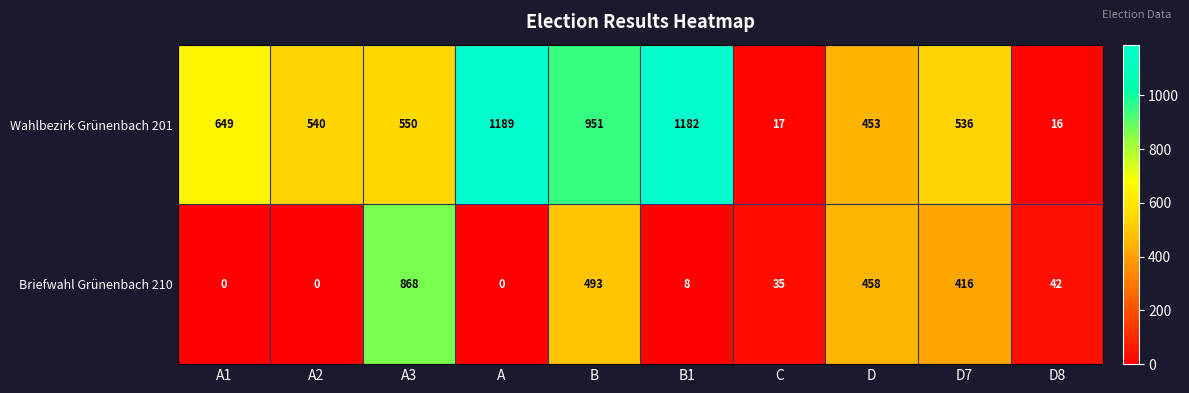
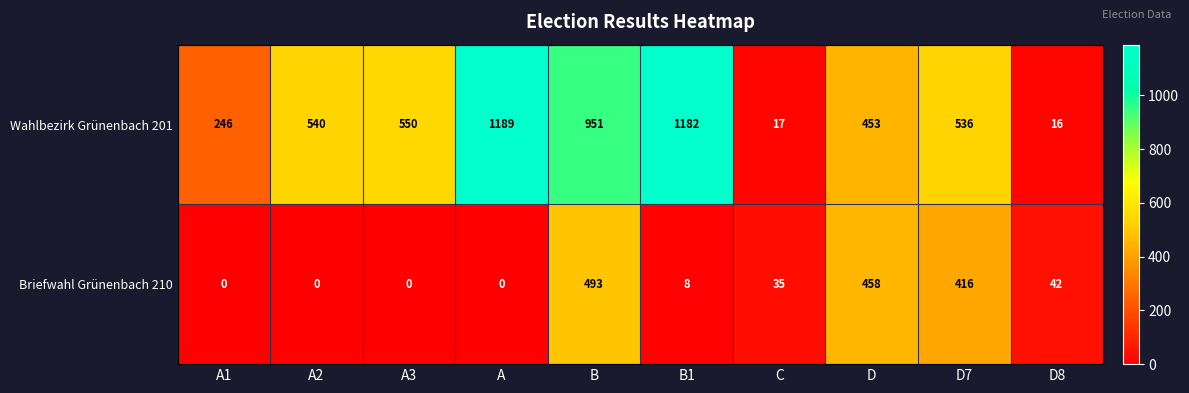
  {
    "Wahlbezirk Grünenbach 201": {
-     "A1": 649,
+     "A1": 246,
      "A2": 540,
      "A3": 550,
      "A": 1189,
      "B": 951,
      "B1": 1182,
      "C": 17,
      "D": 453,
      "D7": 536,
      "D8": 16
    },
    "Briefwahl Grünenbach 210": {
      "A1": 0,
      "A2": 0,
-     "A3": 868,
+     "A3": 0,
      "A": 0,
      "B": 493,
      "B1": 8,
      "C": 35,
      "D": 458,
      "D7": 416,
      "D8": 42
    }
  }
